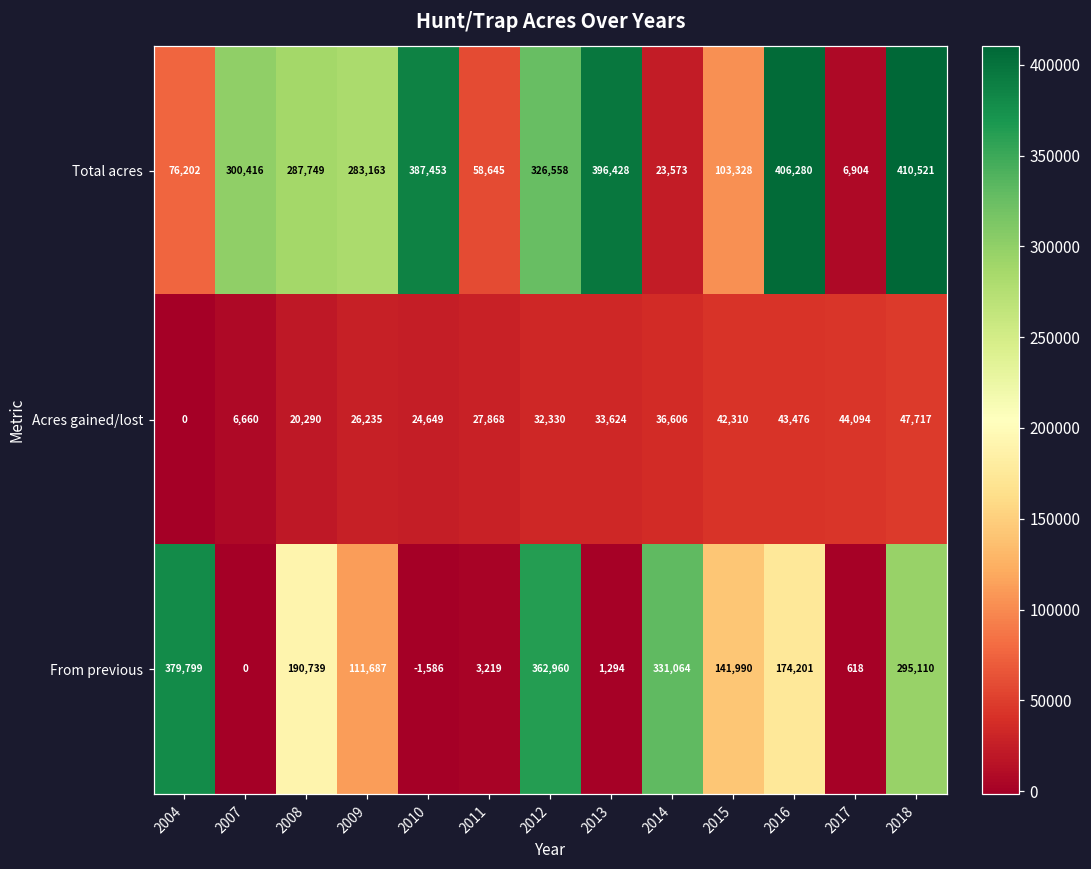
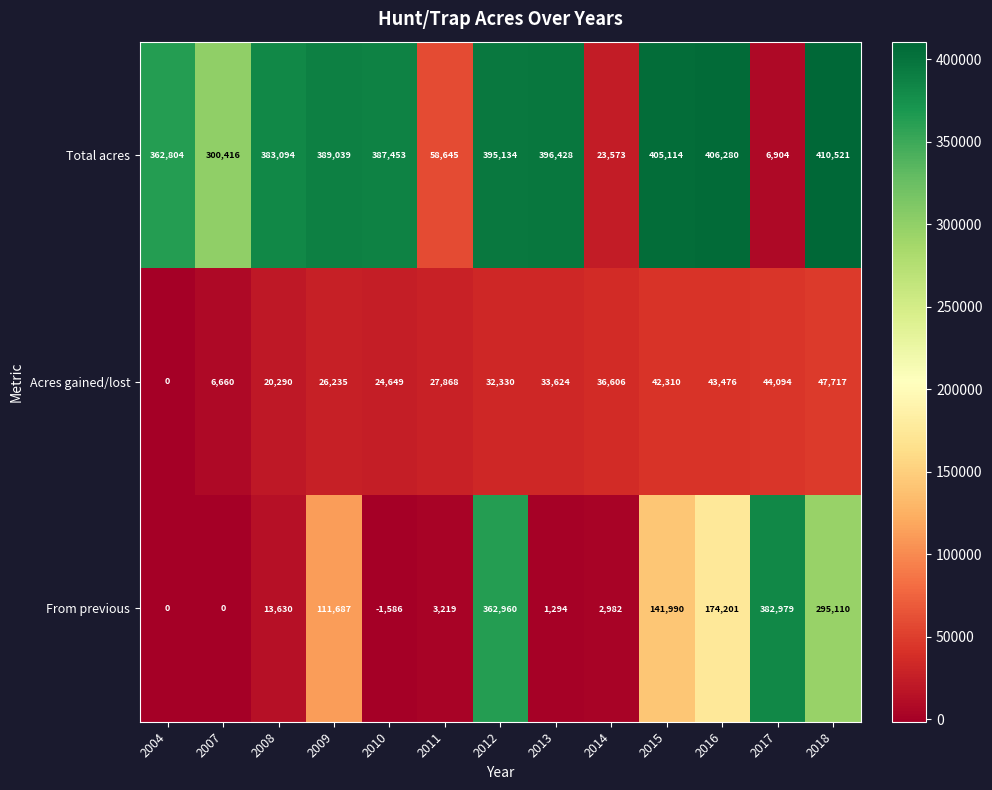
  {
    "Total acres": {
-     "2004": "76,202",
+     "2004": "362,804",
      "2007": "300,416",
-     "2008": "287,749",
-     "2009": "283,163",
+     "2008": "383,094",
+     "2009": "389,039",
      "2010": "387,453",
      "2011": "58,645",
-     "2012": "326,558",
+     "2012": "395,134",
      "2013": "396,428",
      "2014": "23,573",
-     "2015": "103,328",
+     "2015": "405,114",
      "2016": "406,280",
      "2017": "6,904",
      "2018": "410,521"
    },
    "Acres gained/lost": {
      "2004": "0",
      "2007": "6,660",
      "2008": "20,290",
      "2009": "26,235",
      "2010": "24,649",
      "2011": "27,868",
      "2012": "32,330",
      "2013": "33,624",
      "2014": "36,606",
      "2015": "42,310",
      "2016": "43,476",
      "2017": "44,094",
      "2018": "47,717"
    },
    "From previous": {
-     "2004": "379,799",
+     "2004": "0",
      "2007": "0",
-     "2008": "190,739",
+     "2008": "13,630",
      "2009": "111,687",
      "2010": "-1,586",
      "2011": "3,219",
      "2012": "362,960",
      "2013": "1,294",
-     "2014": "331,064",
+     "2014": "2,982",
      "2015": "141,990",
      "2016": "174,201",
-     "2017": "618",
+     "2017": "382,979",
      "2018": "295,110"
    }
  }
